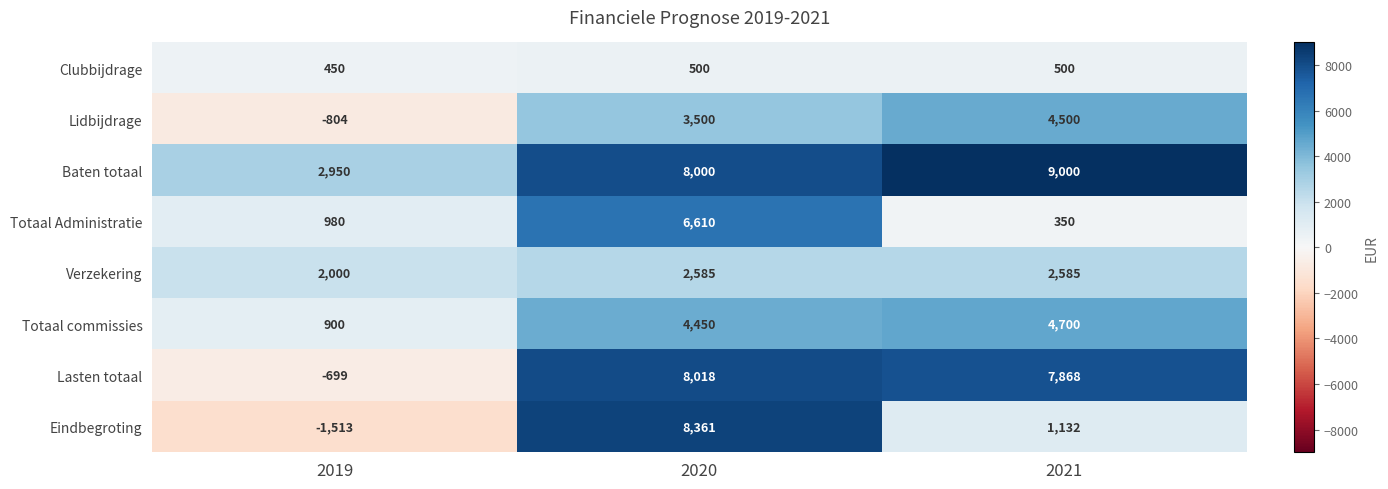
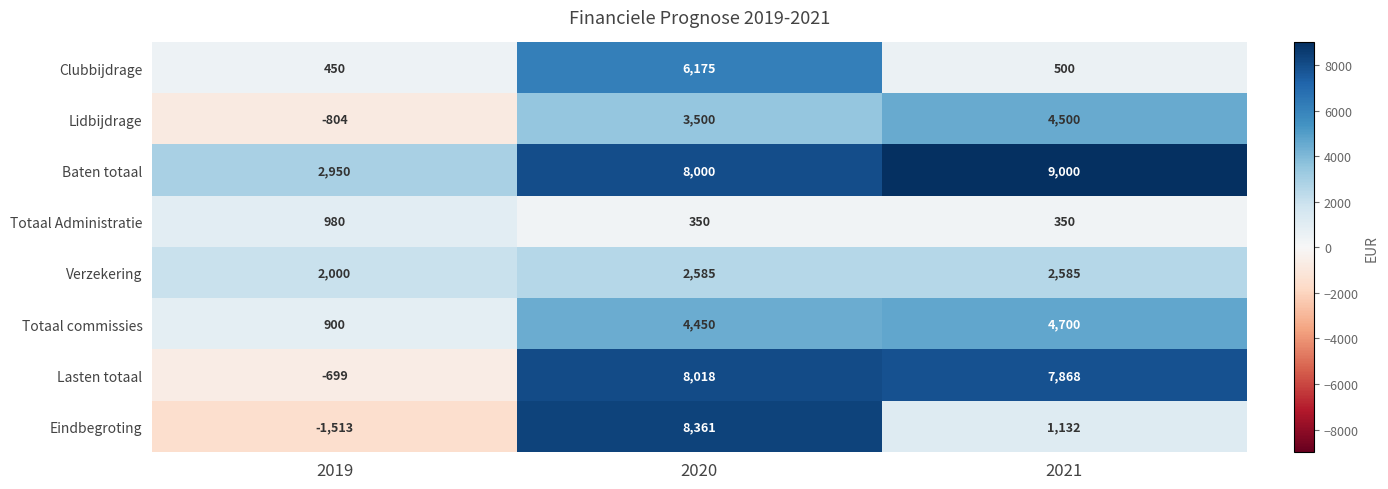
  {
    "Clubbijdrage": {
      "2019": "450",
-     "2020": "500",
+     "2020": "6,175",
      "2021": "500"
    },
    "Lidbijdrage": {
      "2019": "-804",
      "2020": "3,500",
      "2021": "4,500"
    },
    "Baten totaal": {
      "2019": "2,950",
      "2020": "8,000",
      "2021": "9,000"
    },
    "Totaal Administratie": {
      "2019": "980",
-     "2020": "6,610",
+     "2020": "350",
      "2021": "350"
    },
    "Verzekering": {
      "2019": "2,000",
      "2020": "2,585",
      "2021": "2,585"
    },
    "Totaal commissies": {
      "2019": "900",
      "2020": "4,450",
      "2021": "4,700"
    },
    "Lasten totaal": {
      "2019": "-699",
      "2020": "8,018",
      "2021": "7,868"
    },
    "Eindbegroting": {
      "2019": "-1,513",
      "2020": "8,361",
      "2021": "1,132"
    }
  }
